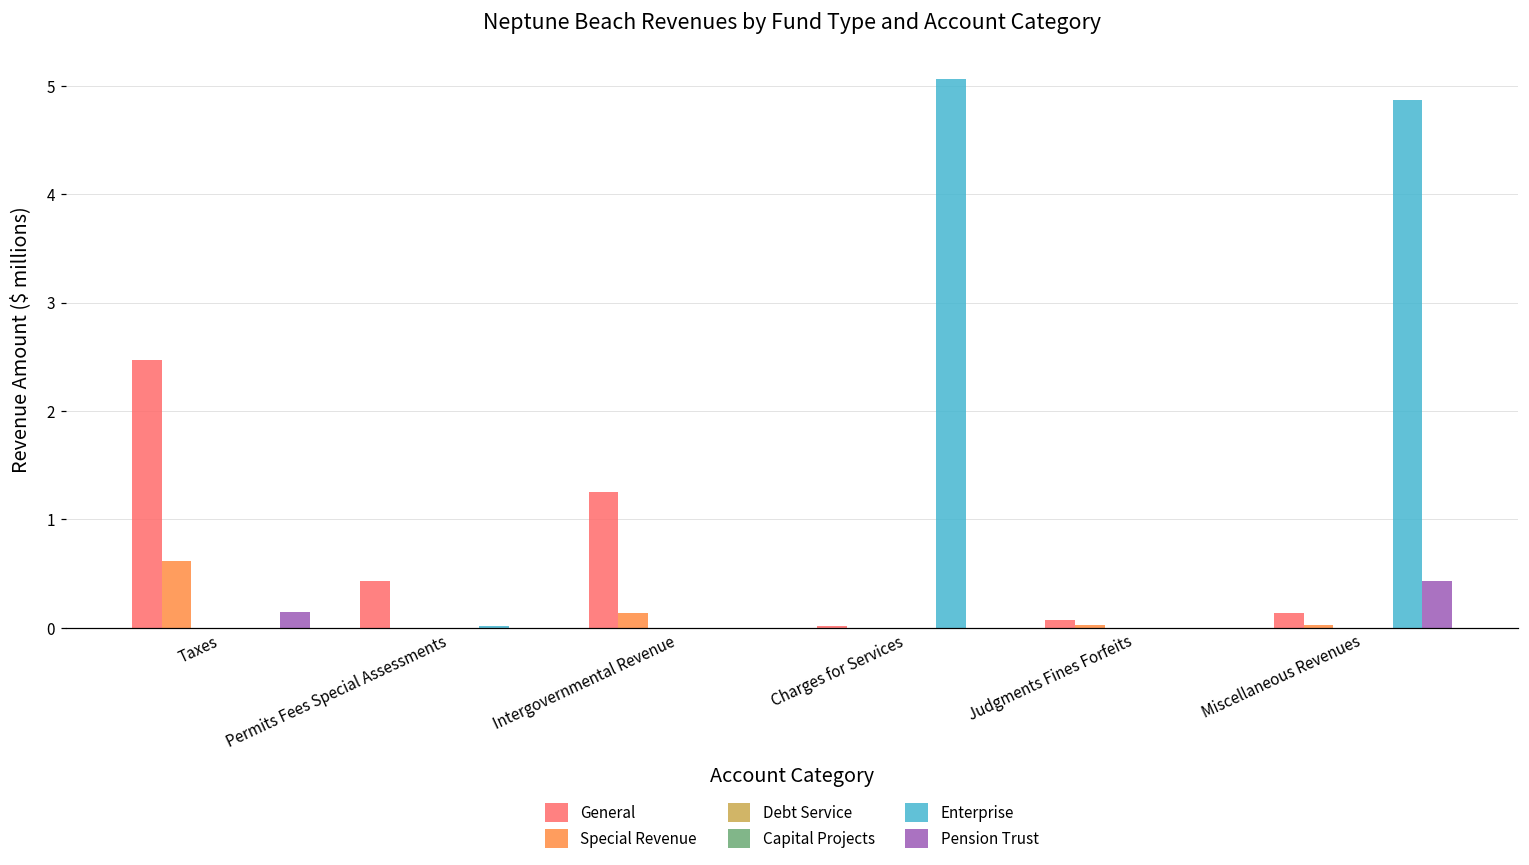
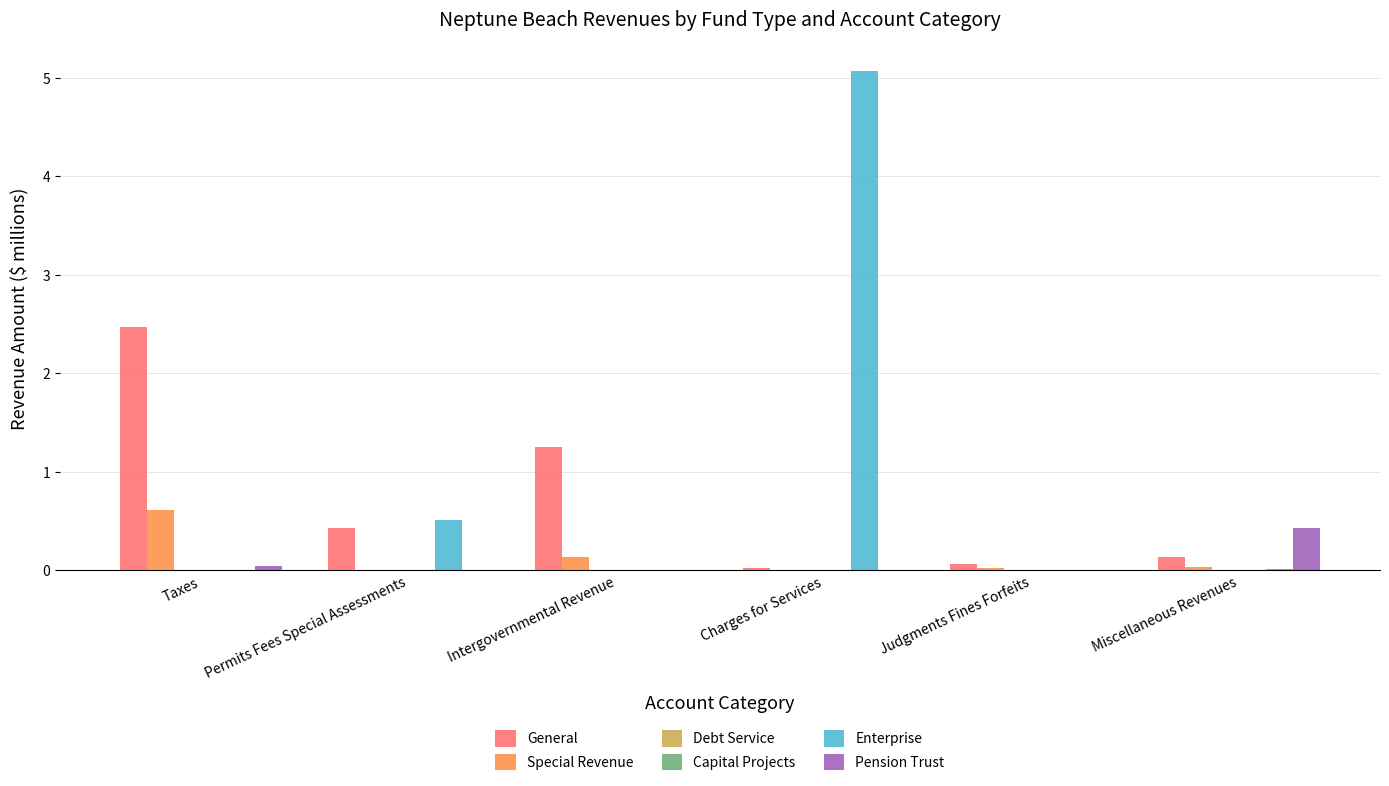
  {
    "Debt Service": {
      "Taxes": 0.0,
      "Permits Fees Special Assessments": 0.0,
      "Intergovernmental Revenue": 0.0,
      "Charges for Services": 0.0,
      "Judgments Fines Forfeits": 0.0,
      "Miscellaneous Revenues": 0.0
    },
    "Capital Projects": {
      "Taxes": 0.0,
      "Permits Fees Special Assessments": 0.0,
      "Intergovernmental Revenue": 0.0,
      "Charges for Services": 0.0,
      "Judgments Fines Forfeits": 0.0,
      "Miscellaneous Revenues": 0.0
    },
    "Enterprise": {
      "Taxes": 0.0,
-     "Permits Fees Special Assessments": 0.0,
+     "Permits Fees Special Assessments": 0.5,
      "Intergovernmental Revenue": 0.0,
      "Charges for Services": 5.1,
      "Judgments Fines Forfeits": 0.0,
-     "Miscellaneous Revenues": 4.9
+     "Miscellaneous Revenues": 0.0
    },
    "Pension Trust": {
-     "Taxes": 0.1,
+     "Taxes": 0.0,
      "Permits Fees Special Assessments": 0.0,
      "Intergovernmental Revenue": 0.0,
      "Charges for Services": 0.0,
      "Judgments Fines Forfeits": 0.0,
      "Miscellaneous Revenues": 0.4
    }
  }
